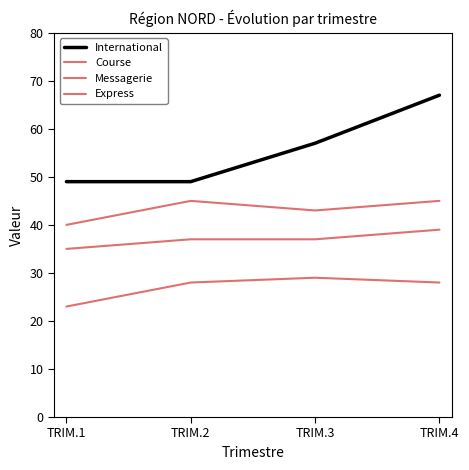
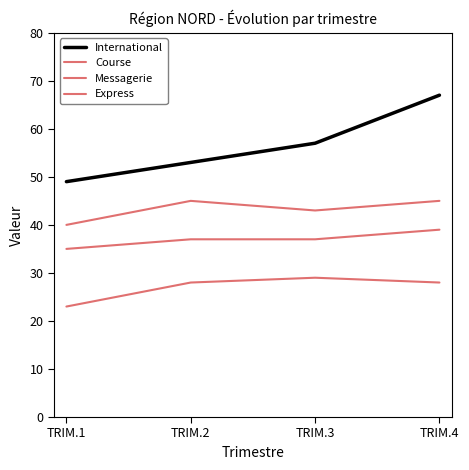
  {
    "International": {
      "TRIM.1": 49,
-     "TRIM.2": 49,
+     "TRIM.2": 53,
      "TRIM.3": 57,
      "TRIM.4": 67
    }
  }
